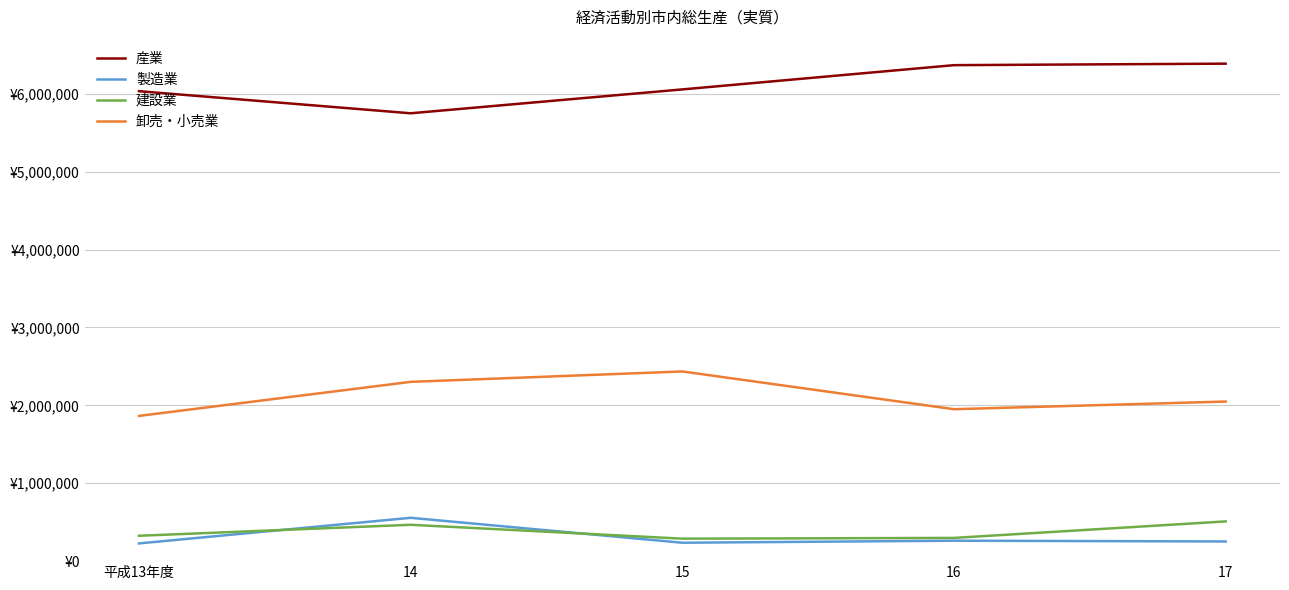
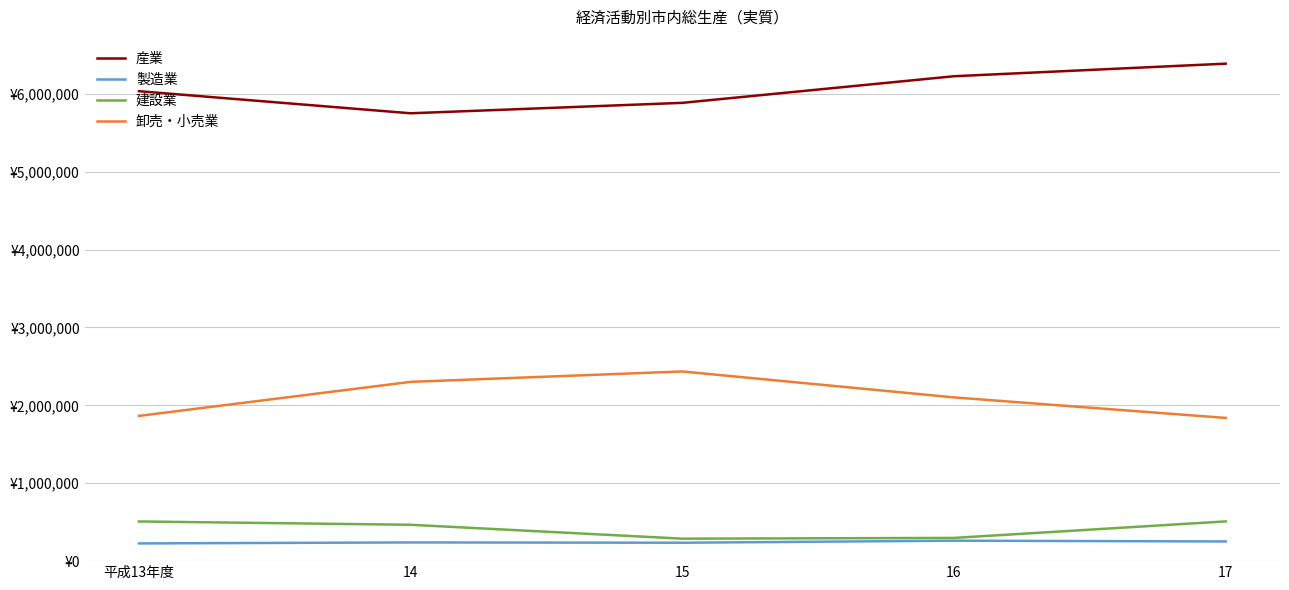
  {
    "産業": {
      "平成13年度": "¥6,000,000",
      "14": "¥5,700,000",
-     "15": "¥6,100,000",
-     "16": "¥6,400,000",
+     "15": "¥5,900,000",
+     "16": "¥6,200,000",
      "17": "¥6,400,000"
    },
    "製造業": {
      "平成13年度": "¥200,000",
-     "14": "¥600,000",
+     "14": "¥200,000",
      "15": "¥200,000",
      "16": "¥300,000",
      "17": "¥300,000"
    },
    "建設業": {
-     "平成13年度": "¥300,000",
+     "平成13年度": "¥500,000",
      "14": "¥500,000",
      "15": "¥300,000",
      "16": "¥300,000",
      "17": "¥500,000"
    },
    "卸売・小売業": {
      "平成13年度": "¥1,900,000",
      "14": "¥2,300,000",
      "15": "¥2,400,000",
-     "16": "¥2,000,000",
-     "17": "¥2,000,000"
+     "16": "¥2,100,000",
+     "17": "¥1,800,000"
    }
  }
